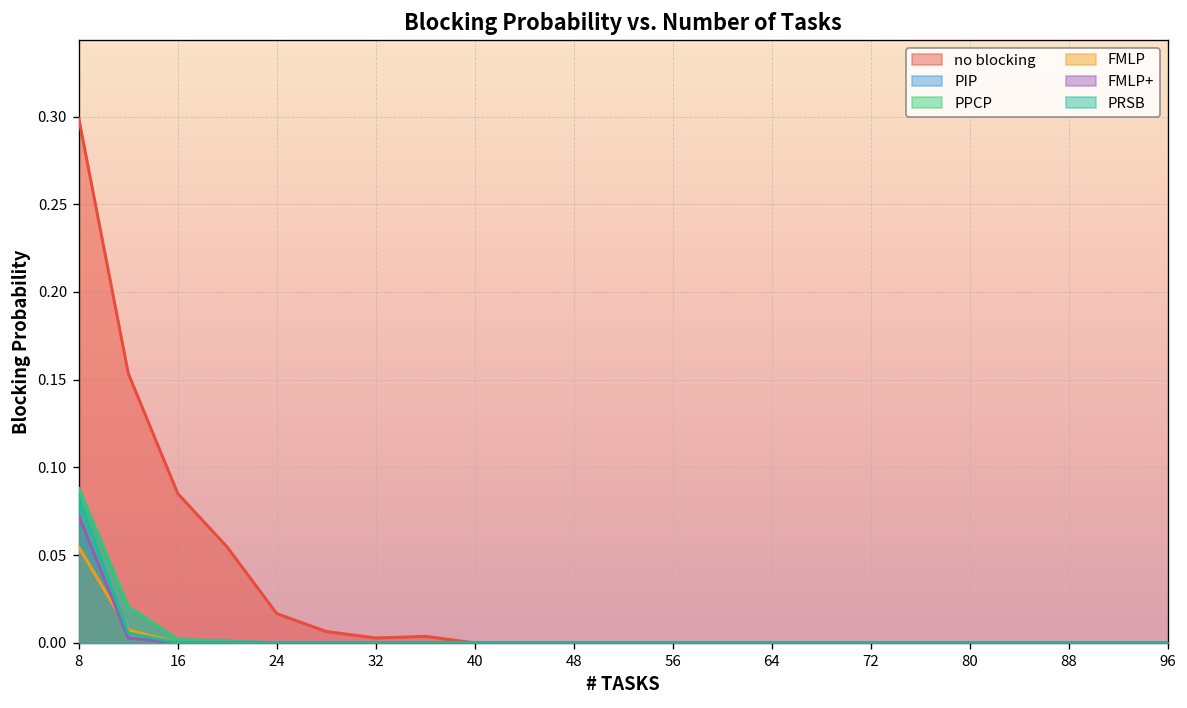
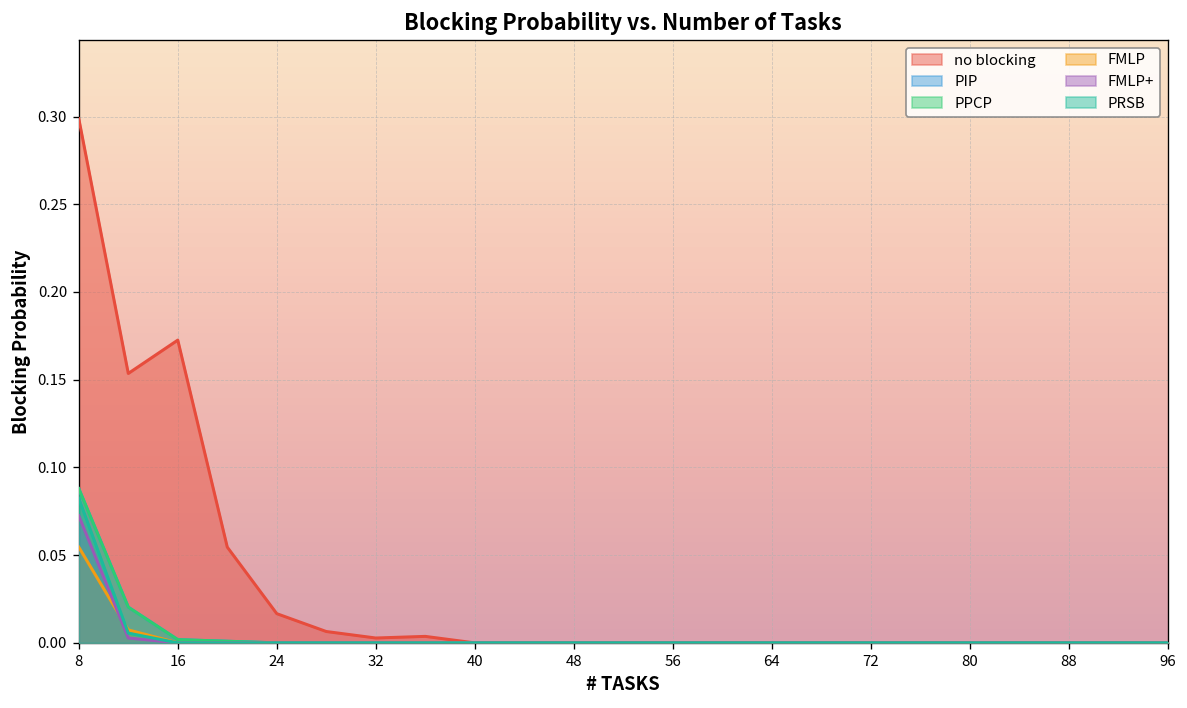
  {
    "no blocking": {
      "8": 0.299,
-     "16": 0.085,
+     "16": 0.173,
      "24": 0.017,
      "32": 0.003
    },
    "FMLP": {
      "8": 0.055
    },
    "FMLP+": {
      "8": 0.072
    }
  }
